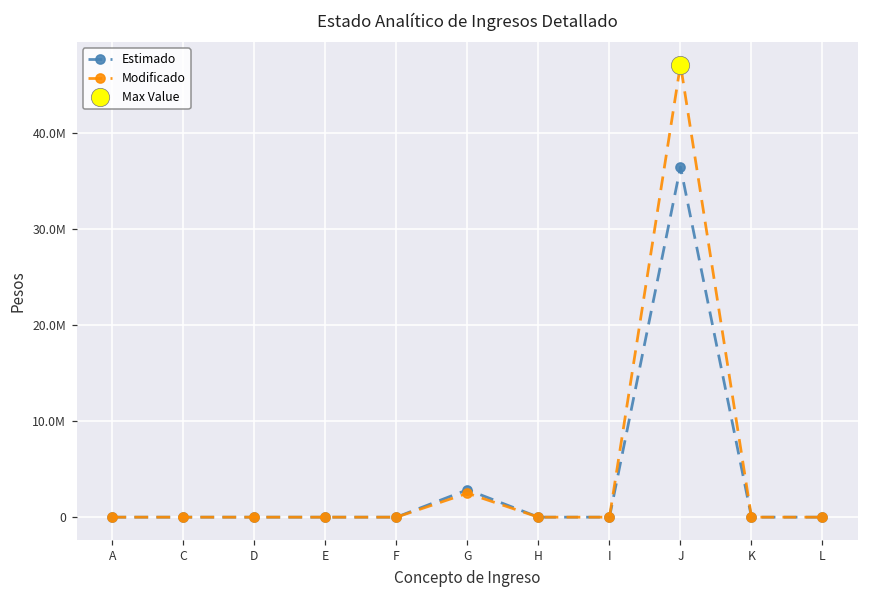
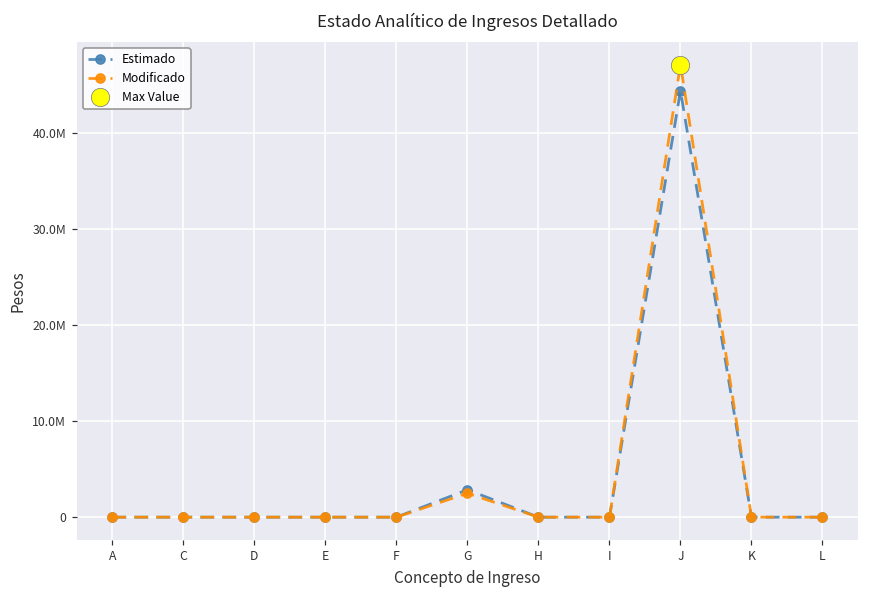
  {
    "Estimado": {
      "G": 3000000,
-     "J": 36000000
+     "J": 44000000
    },
    "Modificado": {
      "G": 2000000
    }
  }
